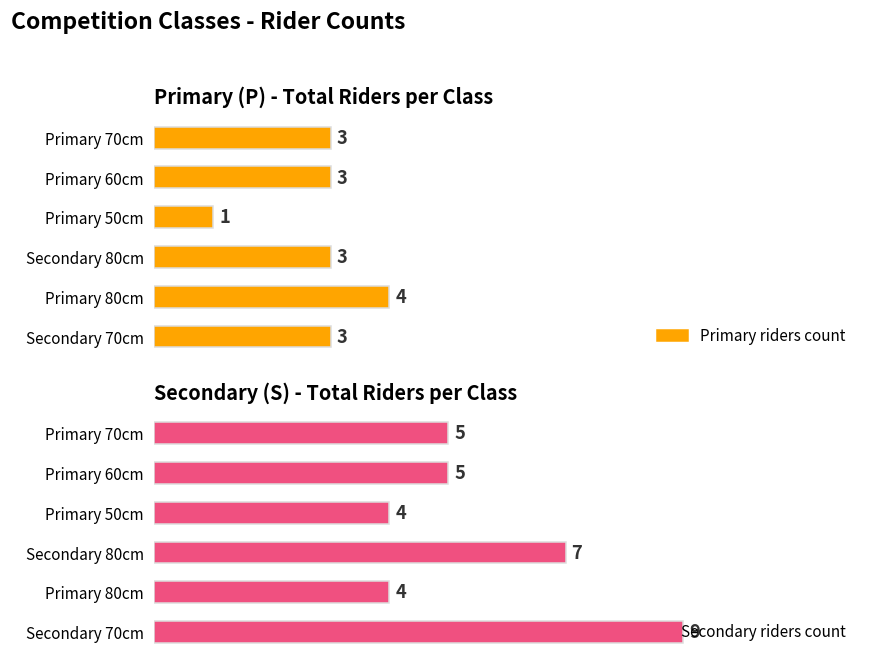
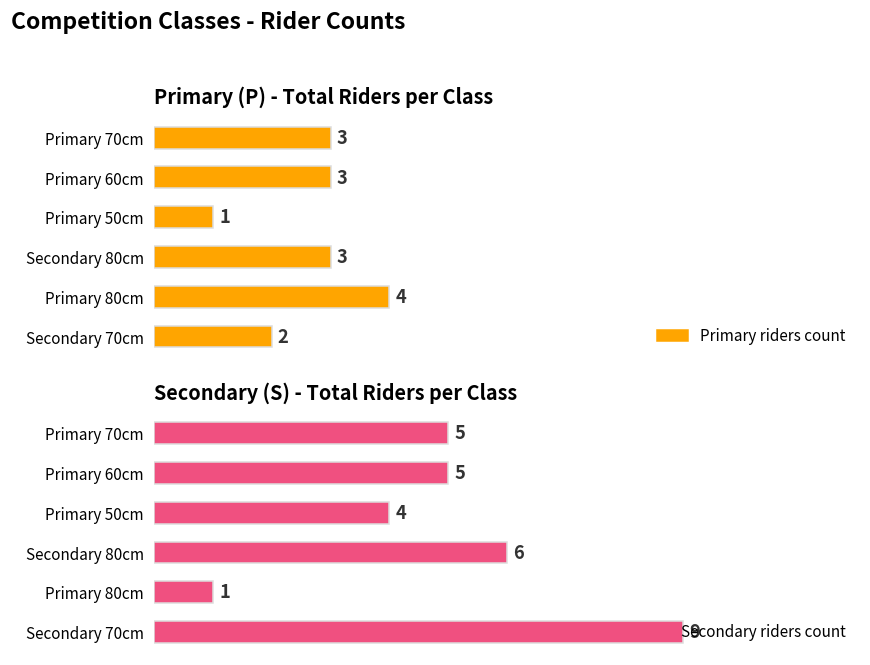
  {
    "Primary (P) - Total Riders per Class": {
      "Primary 70cm": 3,
      "Primary 60cm": 3,
      "Primary 50cm": 1,
      "Secondary 80cm": 3,
      "Primary 80cm": 4,
-     "Secondary 70cm": 3
+     "Secondary 70cm": 2
    },
    "Secondary (S) - Total Riders per Class": {
      "Primary 70cm": 5,
      "Primary 60cm": 5,
      "Primary 50cm": 4,
-     "Secondary 80cm": 7,
-     "Primary 80cm": 4,
+     "Secondary 80cm": 6,
+     "Primary 80cm": 1,
      "Secondary 70cm": 9
    }
  }
